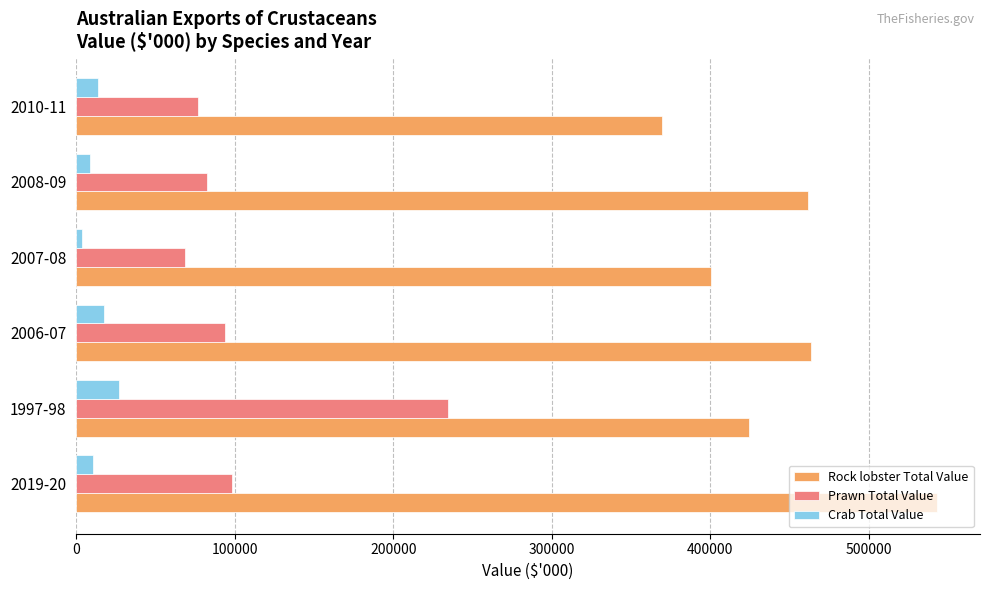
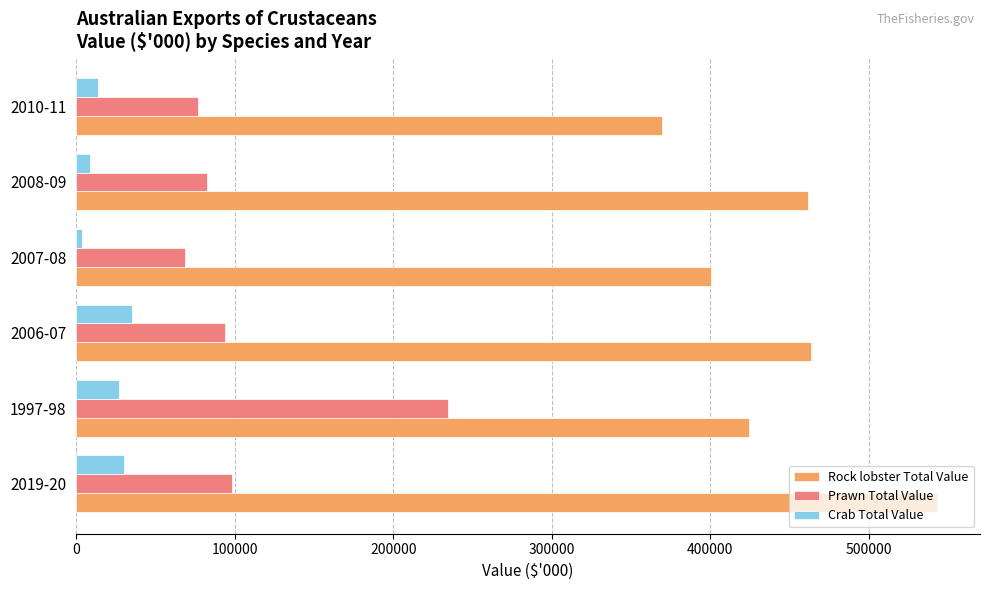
  {
    "Crab Total Value": {
      "2010-11": 13000,
      "2008-09": 9000,
      "2007-08": 4000,
-     "2006-07": 17000,
+     "2006-07": 35000,
      "1997-98": 27000,
-     "2019-20": 10000
+     "2019-20": 30000
    }
  }
